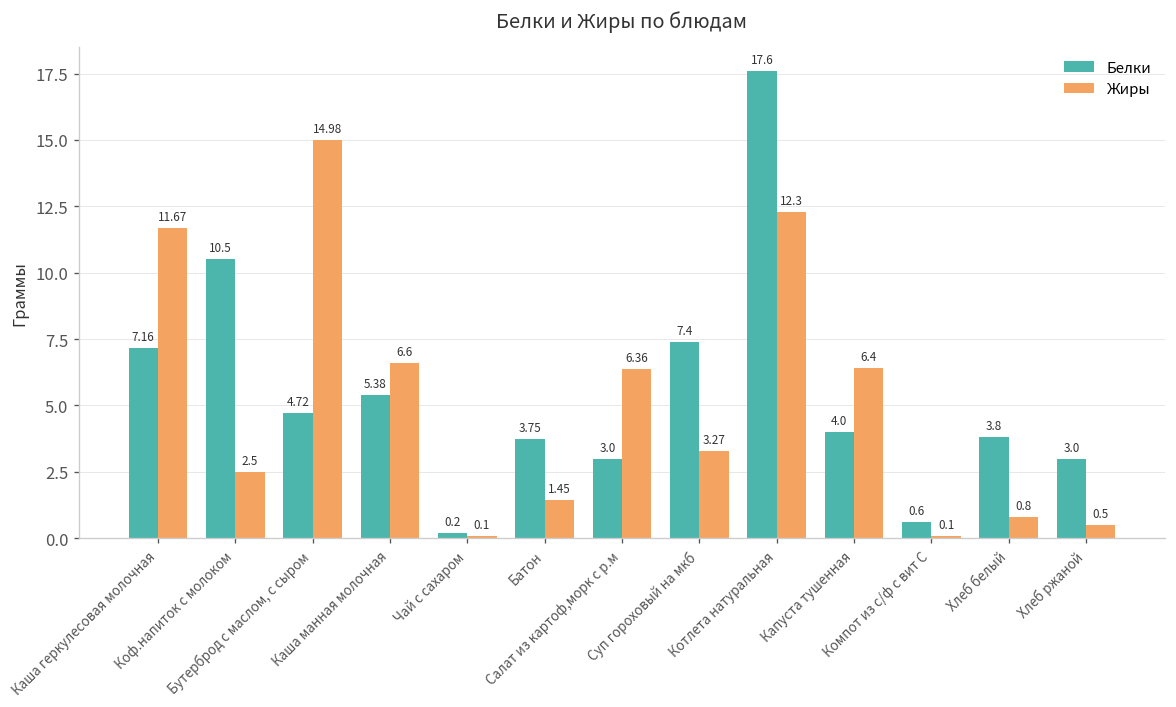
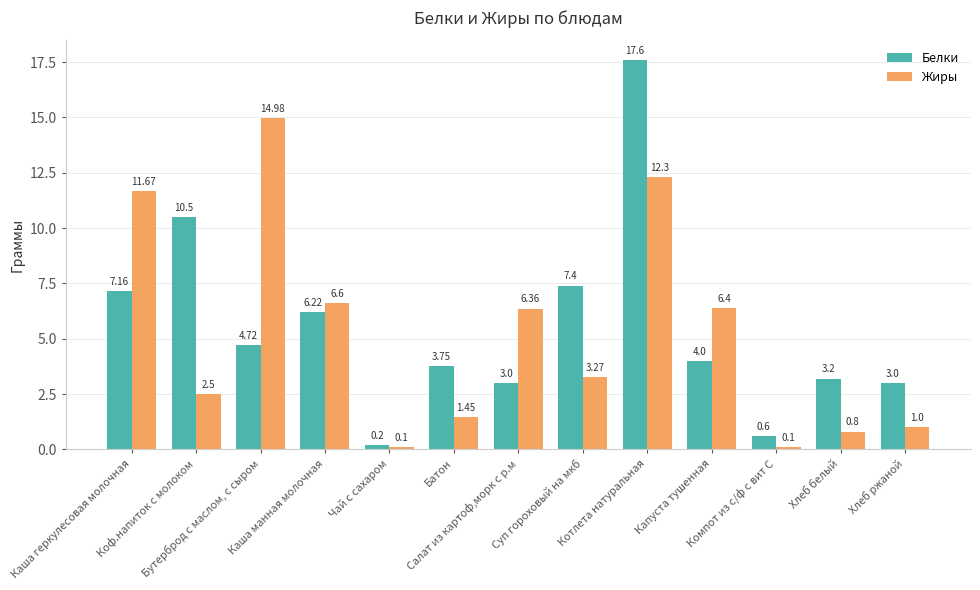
  {
    "Белки": {
      "Каша геркулесовая молочная": 7.16,
      "Коф.напиток с молоком": 10.5,
      "Бутерброд с маслом, с сыром": 4.72,
-     "Каша манная молочная": 5.38,
+     "Каша манная молочная": 6.22,
      "Чай с сахаром": 0.2,
      "Батон": 3.75,
      "Салат из картоф,морк с р.м": 3.0,
      "Суп гороховый на мкб": 7.4,
      "Котлета натуральная": 17.6,
      "Капуста тушенная": 4.0,
      "Компот из с/ф с вит С": 0.6,
-     "Хлеб белый": 3.8,
+     "Хлеб белый": 3.2,
      "Хлеб ржаной": 3.0
    },
    "Жиры": {
      "Каша геркулесовая молочная": 11.67,
      "Коф.напиток с молоком": 2.5,
      "Бутерброд с маслом, с сыром": 14.98,
      "Каша манная молочная": 6.6,
      "Чай с сахаром": 0.1,
      "Батон": 1.45,
      "Салат из картоф,морк с р.м": 6.36,
      "Суп гороховый на мкб": 3.27,
      "Котлета натуральная": 12.3,
      "Капуста тушенная": 6.4,
      "Компот из с/ф с вит С": 0.1,
      "Хлеб белый": 0.8,
-     "Хлеб ржаной": 0.5
+     "Хлеб ржаной": 1.0
    }
  }
